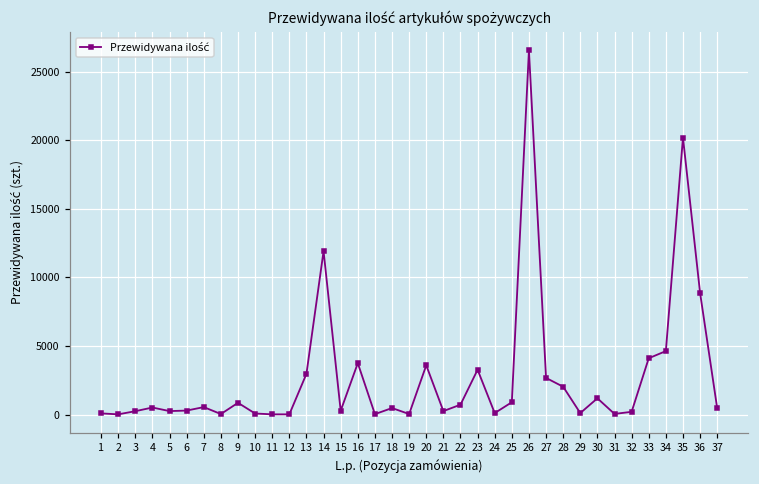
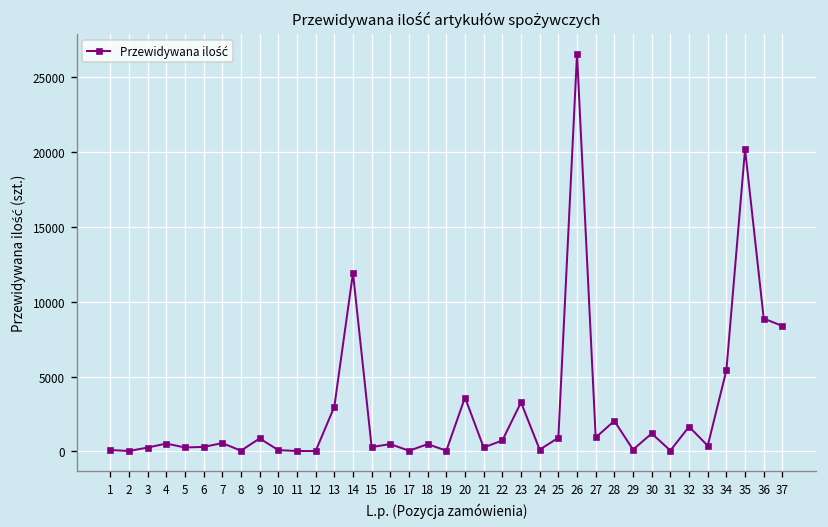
  {
    "1": 100,
    "2": 0,
    "3": 300,
    "4": 500,
    "5": 300,
    "6": 300,
    "7": 600,
    "8": 100,
    "9": 900,
    "10": 100,
    "11": 0,
    "12": 0,
    "13": 3000,
    "14": 11900,
    "15": 300,
-   "16": 3800,
+   "16": 500,
    "17": 0,
    "18": 500,
    "19": 100,
    "20": 3600,
    "21": 300,
    "22": 700,
    "23": 3300,
    "24": 100,
    "25": 900,
    "26": 26500,
-   "27": 2700,
+   "27": 900,
    "28": 2000,
    "29": 100,
    "30": 1200,
    "31": 100,
-   "32": 200,
-   "33": 4100,
-   "34": 4600,
+   "32": 1700,
+   "33": 400,
+   "34": 5400,
    "35": 20200,
    "36": 8900,
-   "37": 500
+   "37": 8400
  }
